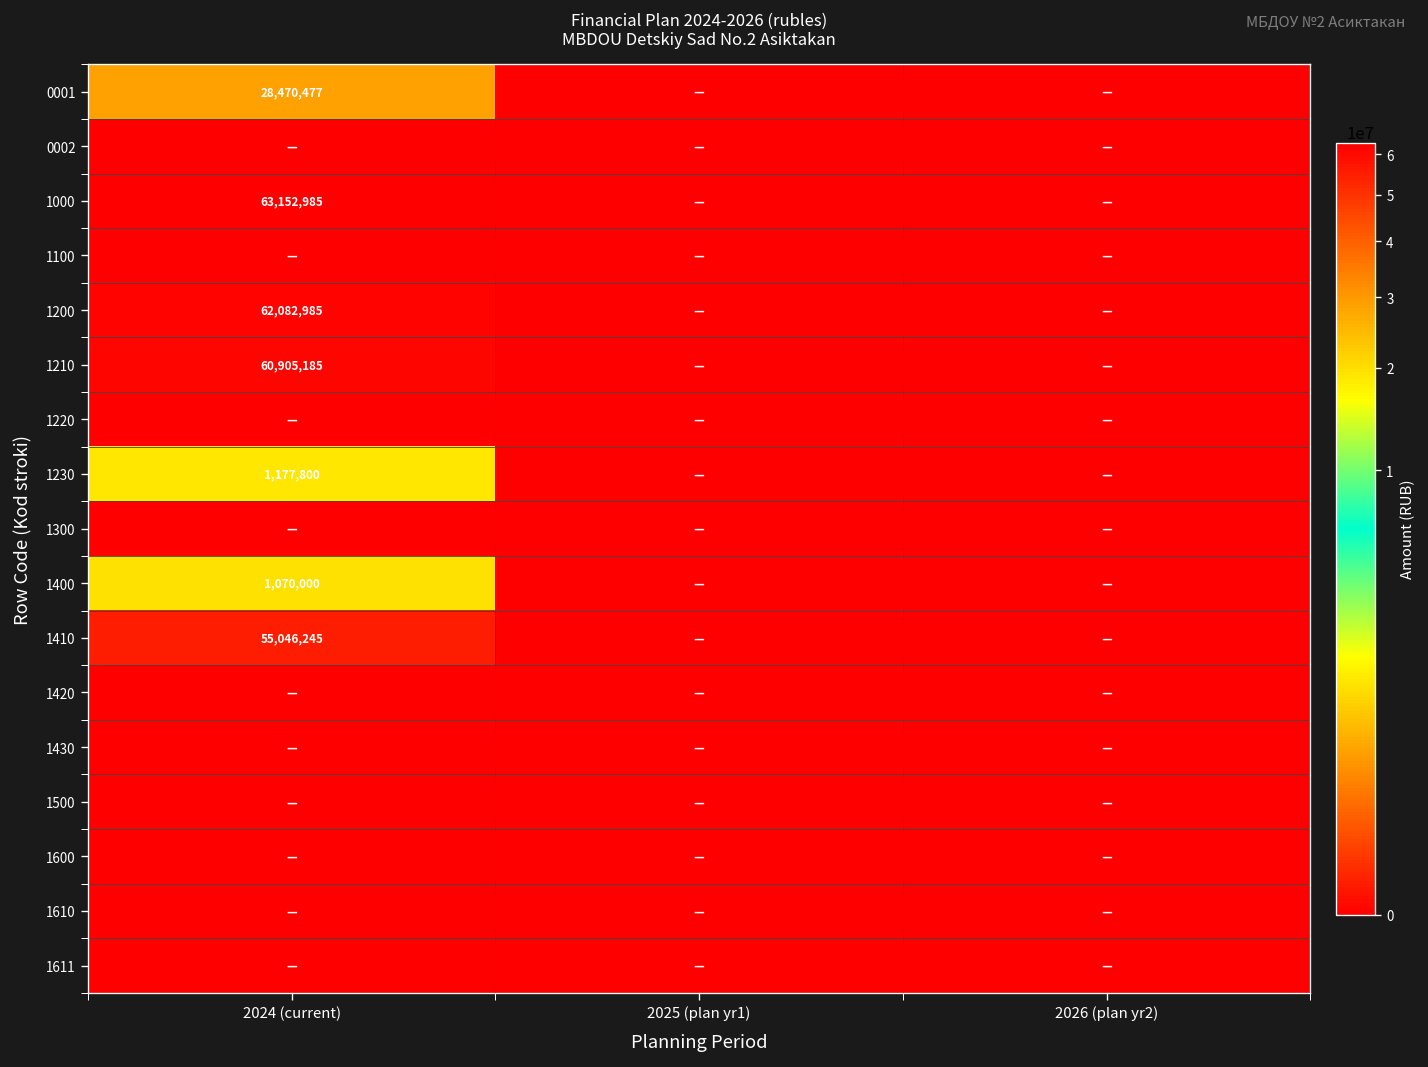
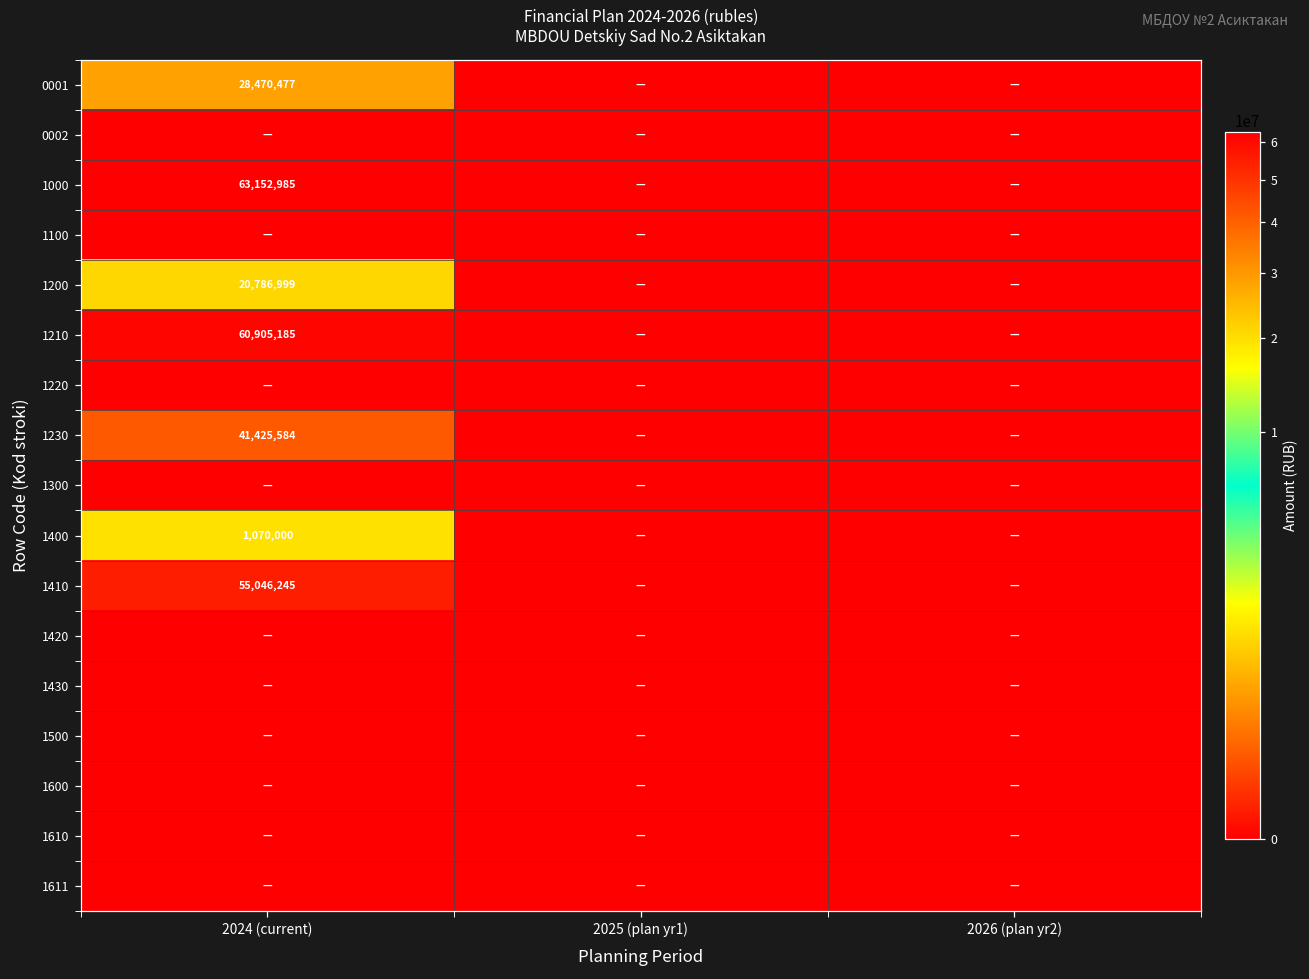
  {
    "0001": {
      "2024 (current)": "28,470,477"
    },
    "1000": {
      "2024 (current)": "63,152,985"
    },
    "1200": {
-     "2024 (current)": "62,082,985"
+     "2024 (current)": "20,786,999"
    },
    "1210": {
      "2024 (current)": "60,905,185"
    },
    "1230": {
-     "2024 (current)": "1,177,800"
+     "2024 (current)": "41,425,584"
    },
    "1400": {
      "2024 (current)": "1,070,000"
    },
    "1410": {
      "2024 (current)": "55,046,245"
    }
  }
